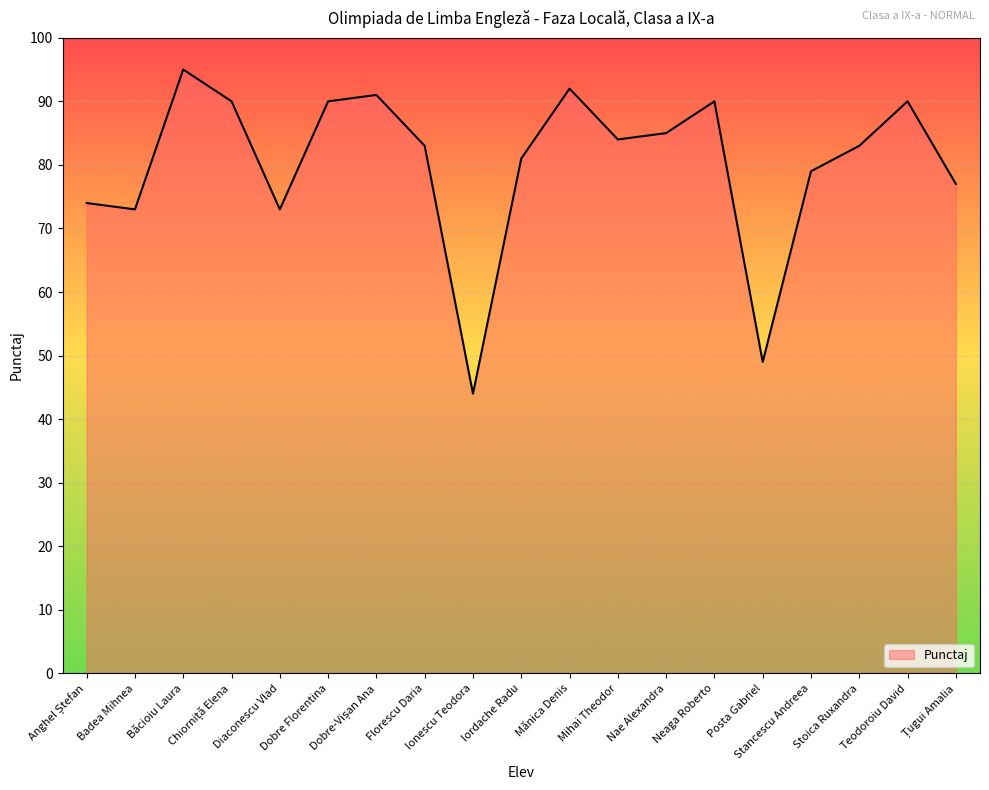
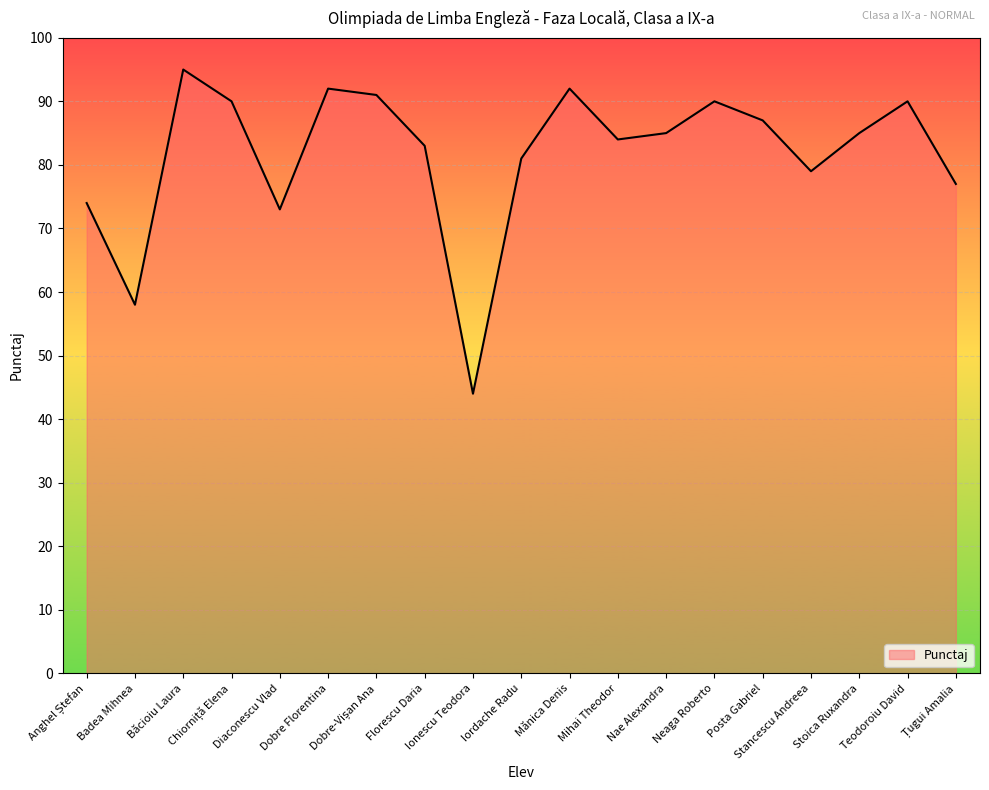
  {
    "Anghel Ștefan": 74,
-   "Badea Mihnea": 73,
+   "Badea Mihnea": 58,
    "Băcioiu Laura": 95,
    "Chiorniță Elena": 90,
    "Diaconescu Vlad": 73,
-   "Dobre Florentina": 90,
+   "Dobre Florentina": 92,
    "Dobre-Vișan Ana": 91,
    "Florescu Daria": 83,
    "Ionescu Teodora": 44,
    "Iordache Radu": 81,
    "Mănica Denis": 92,
    "Mihai Theodor": 84,
    "Nae Alexandra": 85,
    "Neaga Roberto": 90,
-   "Posta Gabriel": 49,
+   "Posta Gabriel": 87,
    "Stancescu Andreea": 79,
-   "Stoica Ruxandra": 83,
+   "Stoica Ruxandra": 85,
    "Teodoroiu David": 90,
    "Țugui Amalia": 77
  }
